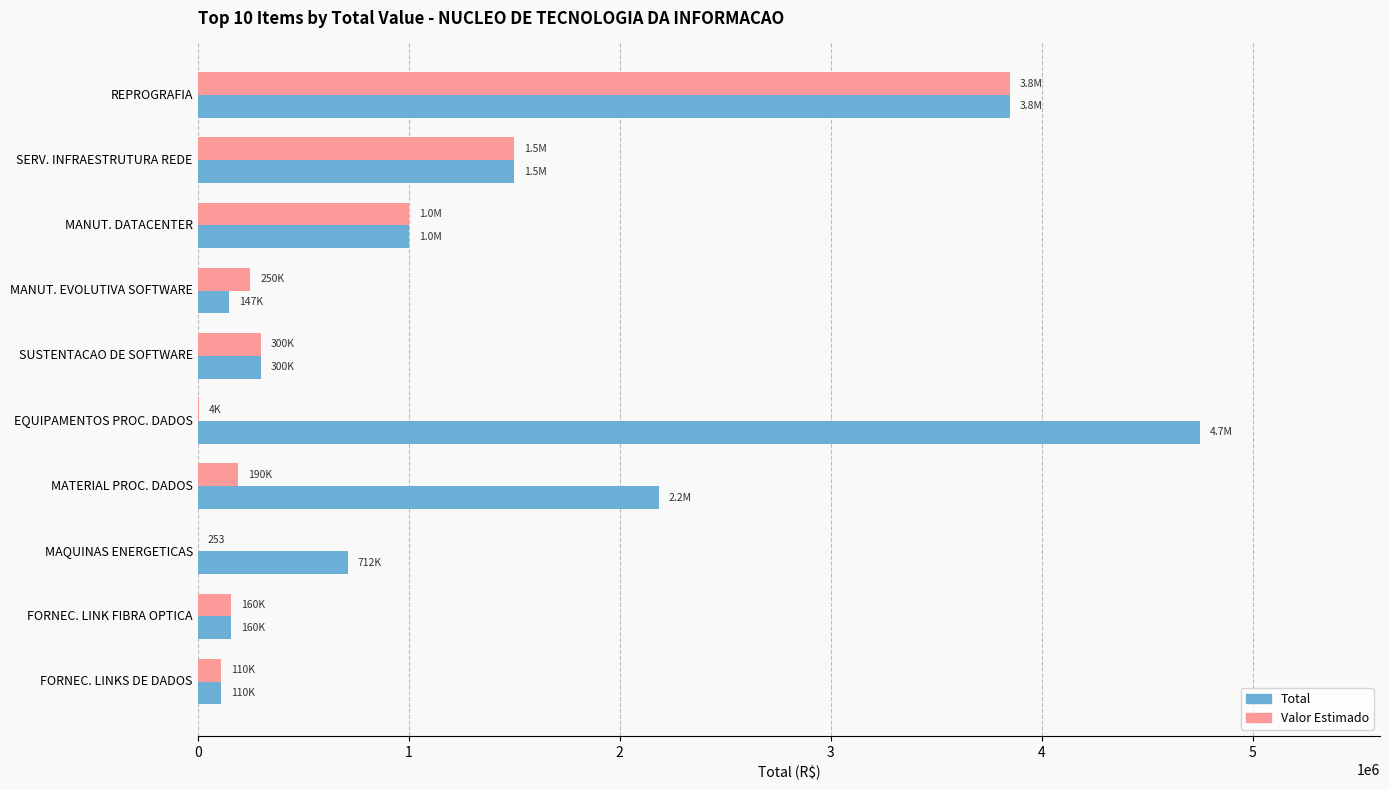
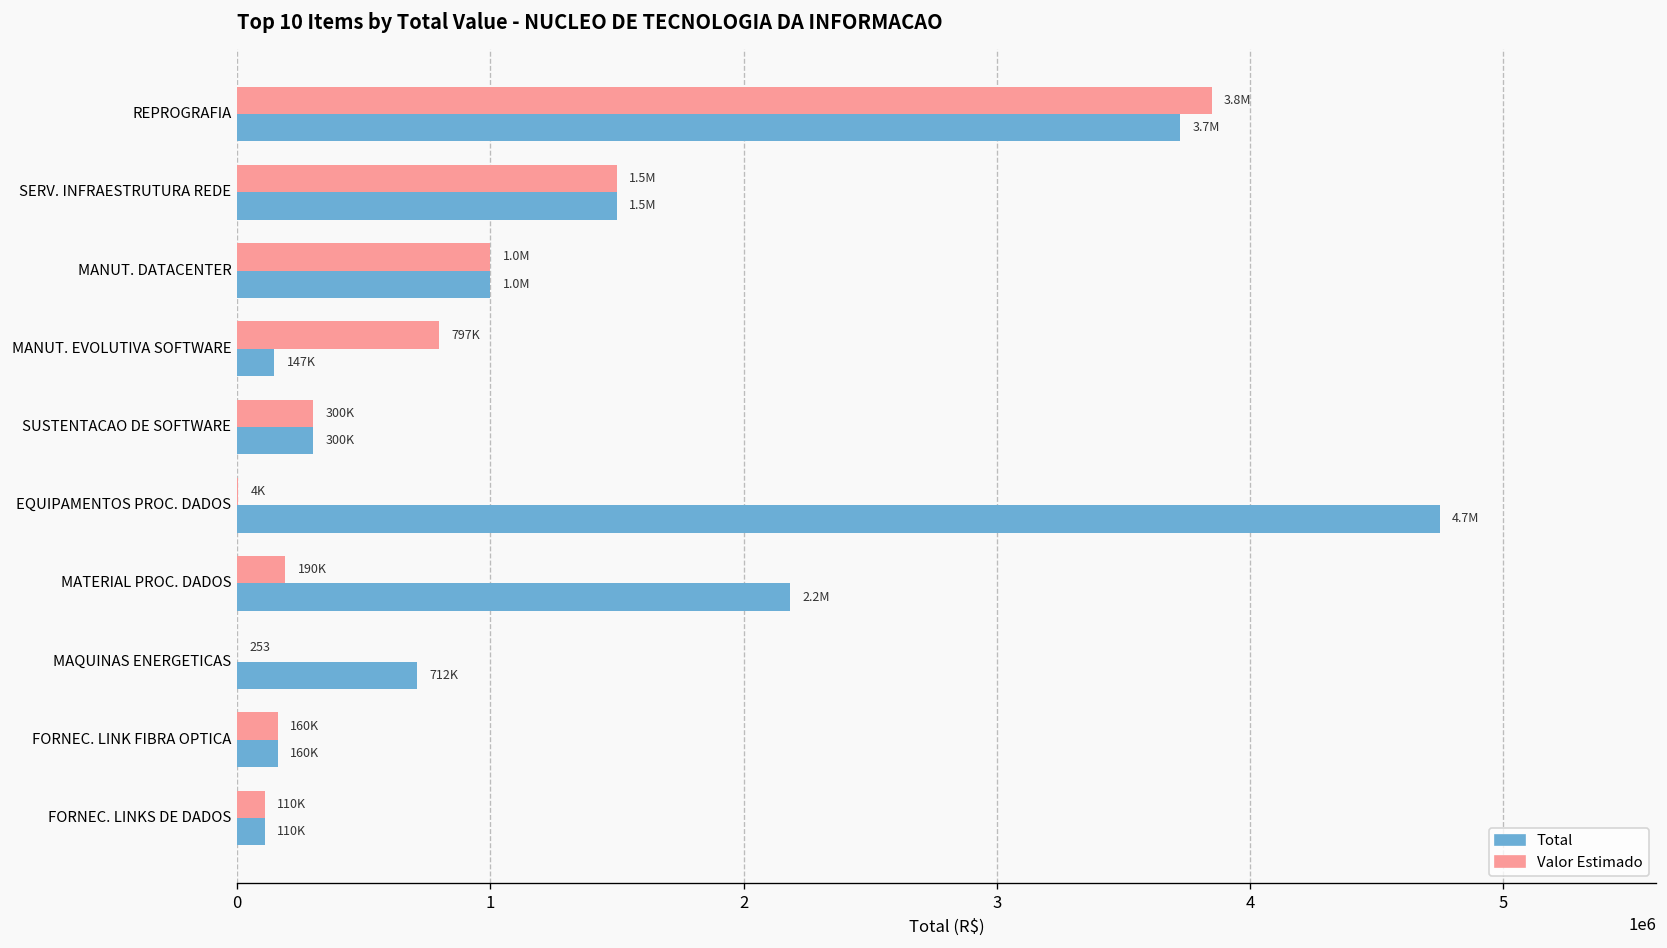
  {
    "Total": {
-     "REPROGRAFIA": "3.8M",
+     "REPROGRAFIA": "3.7M",
      "SERV. INFRAESTRUTURA REDE": "1.5M",
      "MANUT. DATACENTER": "1.0M",
      "MANUT. EVOLUTIVA SOFTWARE": "147K",
      "SUSTENTACAO DE SOFTWARE": "300K",
      "EQUIPAMENTOS PROC. DADOS": "4.7M",
      "MATERIAL PROC. DADOS": "2.2M",
      "MAQUINAS ENERGETICAS": "712K",
      "FORNEC. LINK FIBRA OPTICA": "160K",
      "FORNEC. LINKS DE DADOS": "110K"
    },
    "Valor Estimado": {
      "REPROGRAFIA": "3.8M",
      "SERV. INFRAESTRUTURA REDE": "1.5M",
      "MANUT. DATACENTER": "1.0M",
-     "MANUT. EVOLUTIVA SOFTWARE": "250K",
+     "MANUT. EVOLUTIVA SOFTWARE": "797K",
      "SUSTENTACAO DE SOFTWARE": "300K",
      "EQUIPAMENTOS PROC. DADOS": "4K",
      "MATERIAL PROC. DADOS": "190K",
      "MAQUINAS ENERGETICAS": "253",
      "FORNEC. LINK FIBRA OPTICA": "160K",
      "FORNEC. LINKS DE DADOS": "110K"
    }
  }
